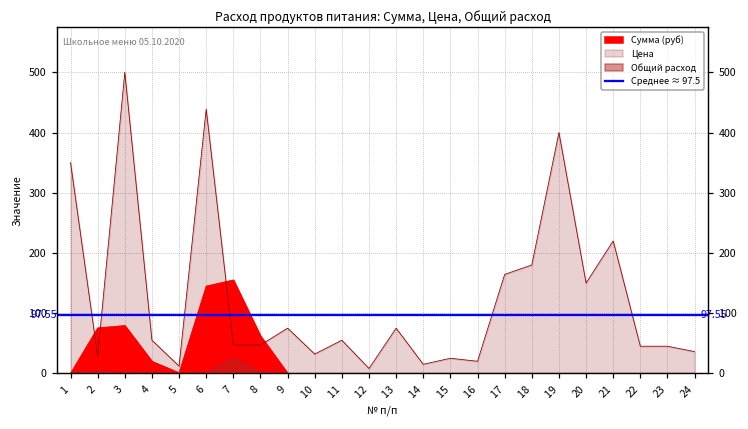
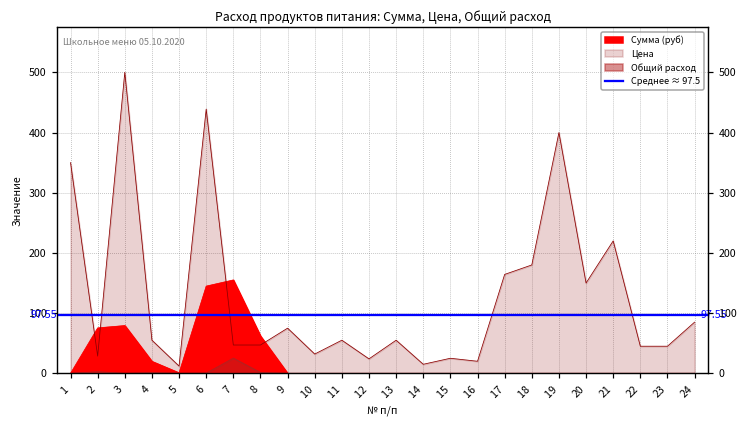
  {
    "Сумма (руб)": {
      "2": 80,
      "3": 80,
      "4": 20,
      "6": 140,
      "7": 160,
      "8": 60
    },
    "Цена": {
      "1": 350,
      "2": 30,
      "4": 60,
      "5": 10,
      "6": 440,
      "7": 50,
      "8": 50,
      "9": 80,
      "10": 30,
      "11": 60,
-     "12": 10,
-     "13": 80,
+     "12": 20,
+     "13": 60,
      "14": 20,
      "15": 30,
      "16": 20,
      "17": 160,
      "18": 180,
      "19": 400,
      "20": 150,
      "21": 220,
      "22": 50,
      "23": 50,
-     "24": 40
+     "24": 90
    },
    "Общий расход": {
      "2": 0,
      "3": 0,
      "4": 0,
      "6": 0,
      "7": 30,
      "8": 0
    }
  }
